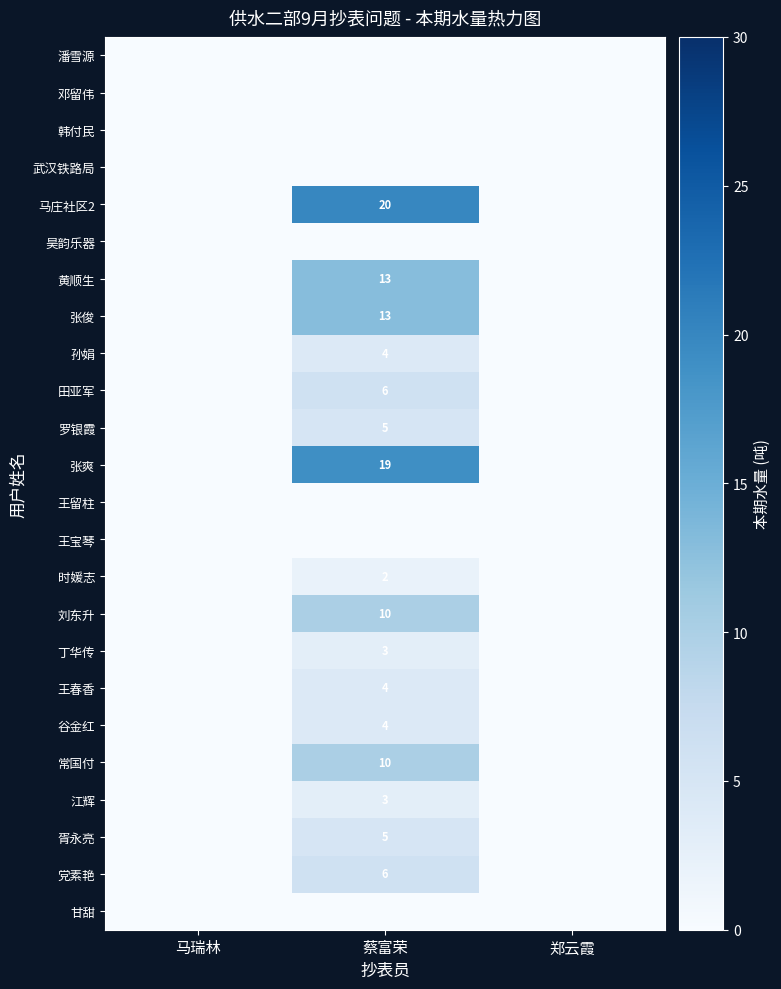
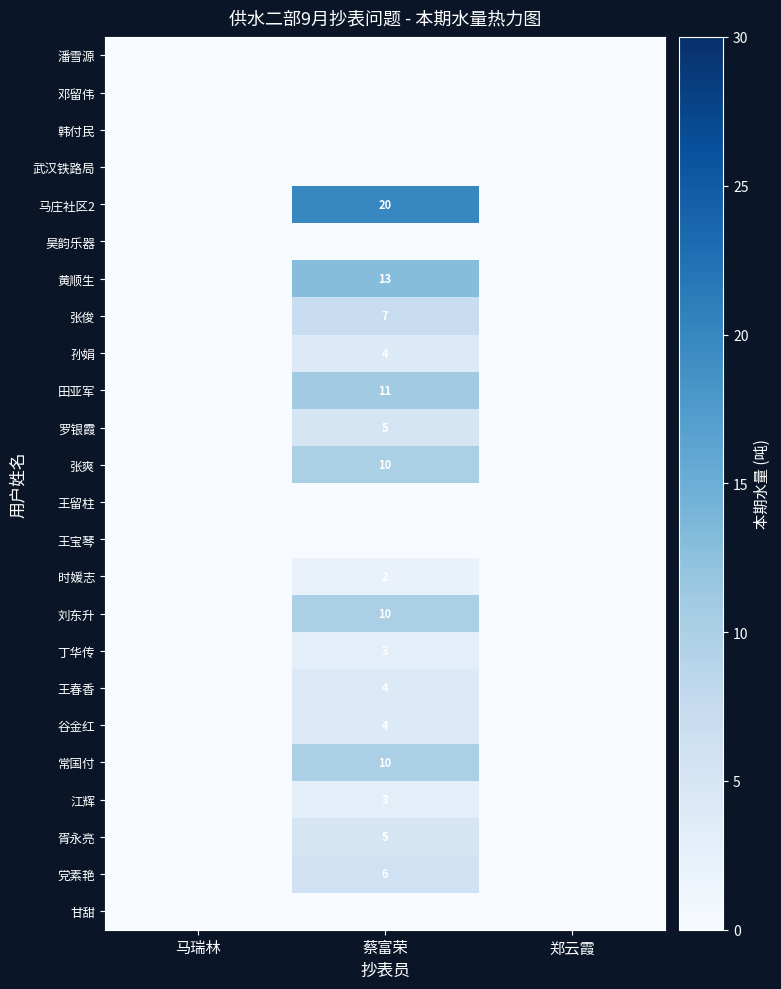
  {
    "马庄社区2": {
      "蔡富荣": 20
    },
    "黄顺生": {
      "蔡富荣": 13
    },
    "张俊": {
-     "蔡富荣": 13
+     "蔡富荣": 7
    },
    "田亚军": {
-     "蔡富荣": 6
+     "蔡富荣": 11
    },
    "张爽": {
-     "蔡富荣": 19
+     "蔡富荣": 10
    },
    "刘东升": {
      "蔡富荣": 10
    },
    "常国付": {
      "蔡富荣": 10
    },
    "党素艳": {
      "蔡富荣": 6
    }
  }
